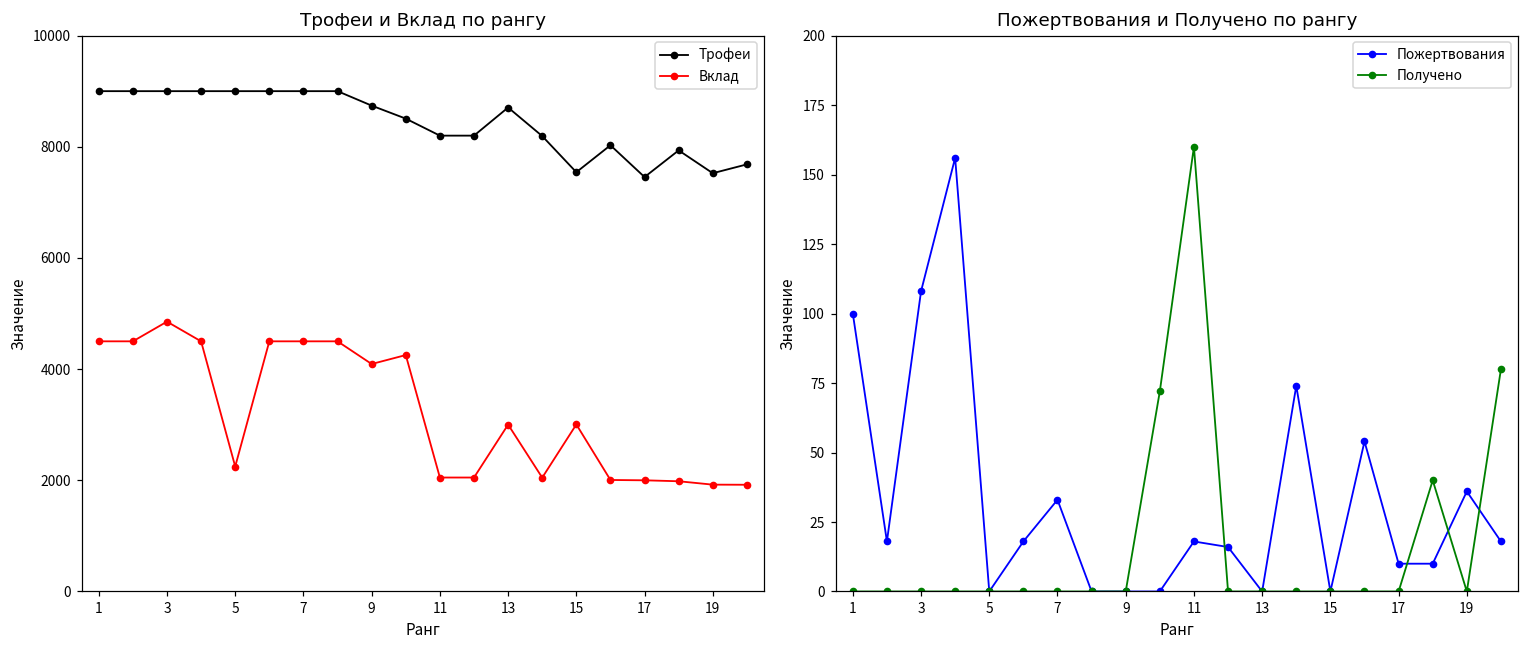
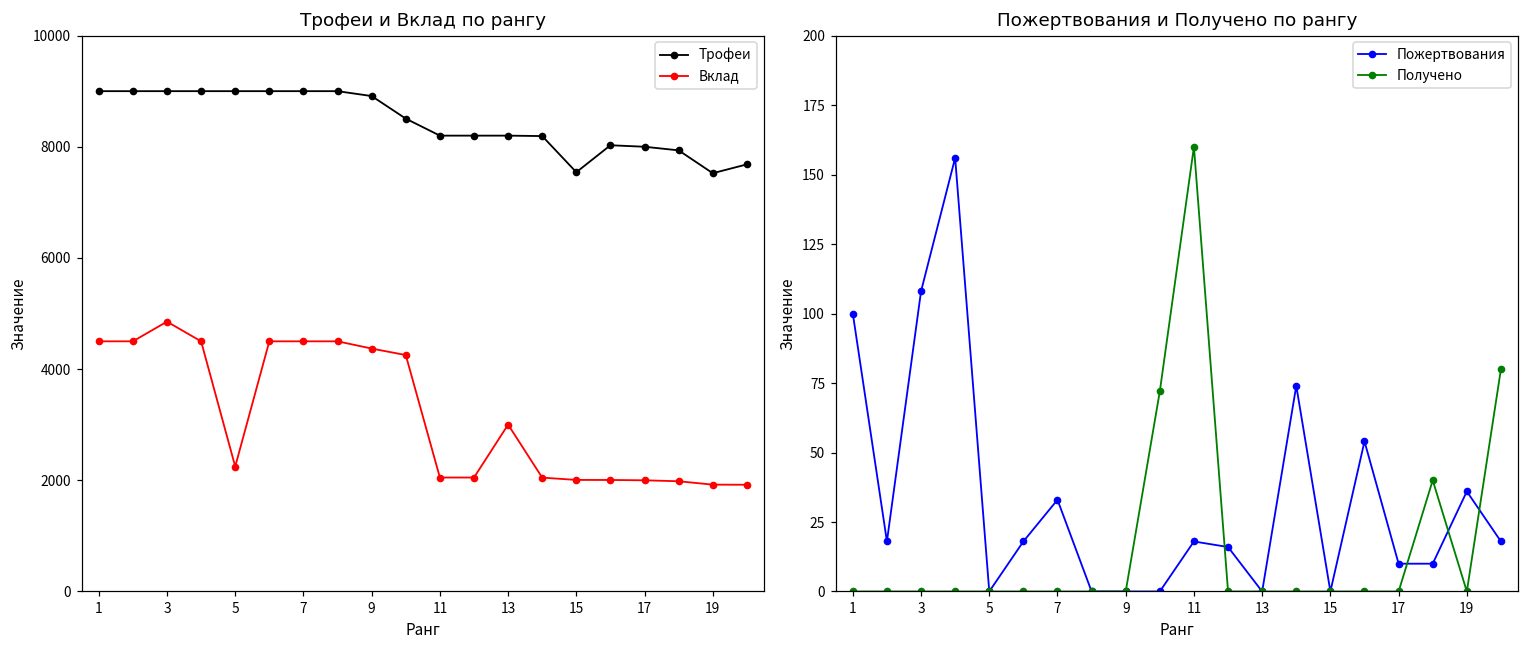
  {
    "Трофеи и Вклад по рангу": {
      "Трофеи": {
        "1": 9000,
        "3": 9000,
        "5": 9000,
        "7": 9000,
-       "9": 8700,
+       "9": 8900,
        "11": 8200,
-       "13": 8700,
+       "13": 8200,
        "15": 7500,
-       "17": 7500,
+       "17": 8000,
        "19": 7500
      },
      "Вклад": {
        "1": 4500,
        "3": 4900,
        "5": 2200,
        "7": 4500,
-       "9": 4100,
+       "9": 4400,
        "11": 2100,
        "13": 3000,
-       "15": 3000,
+       "15": 2000,
        "17": 2000,
        "19": 1900
      }
    },
    "Пожертвования и Получено по рангу": {
      "Пожертвования": {
        "1": 100,
        "3": 108,
        "7": 33,
        "11": 18,
        "17": 10,
        "19": 36
      },
      "Получено": {
        "1": 0,
        "3": 0,
        "7": 0,
        "11": 160,
        "17": 0,
        "19": 0
      }
    }
  }
